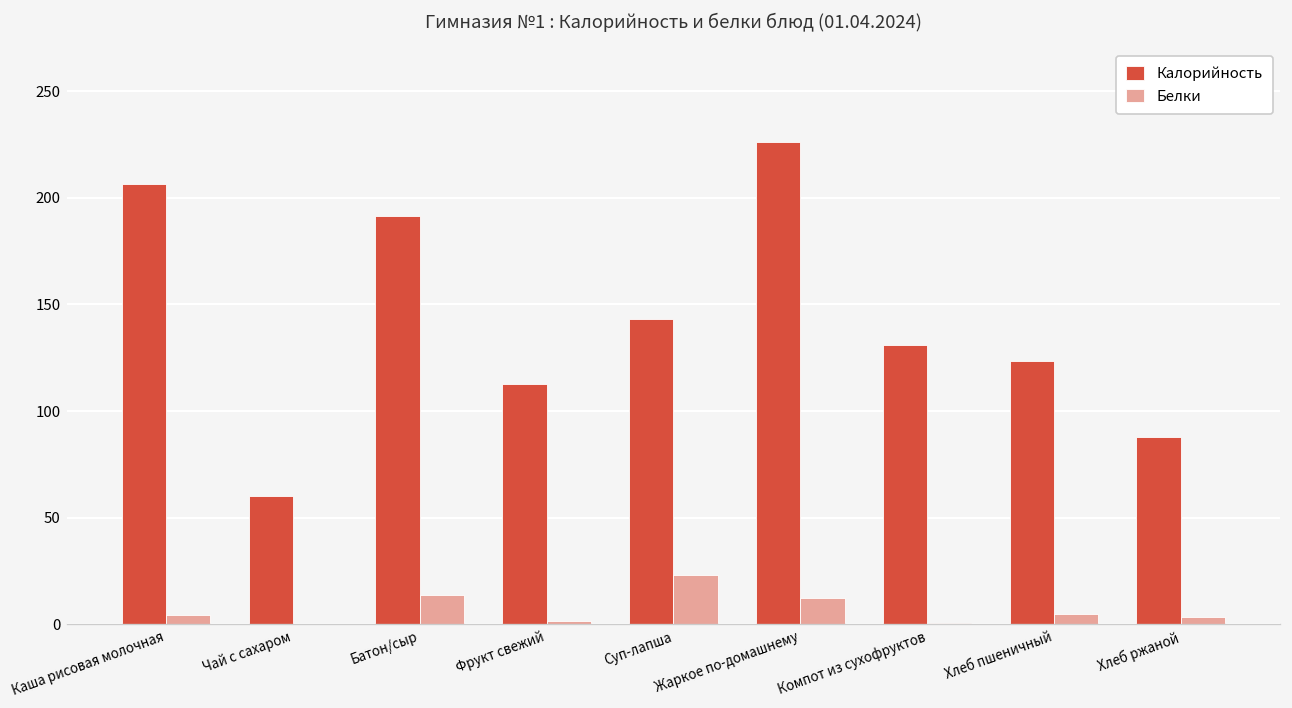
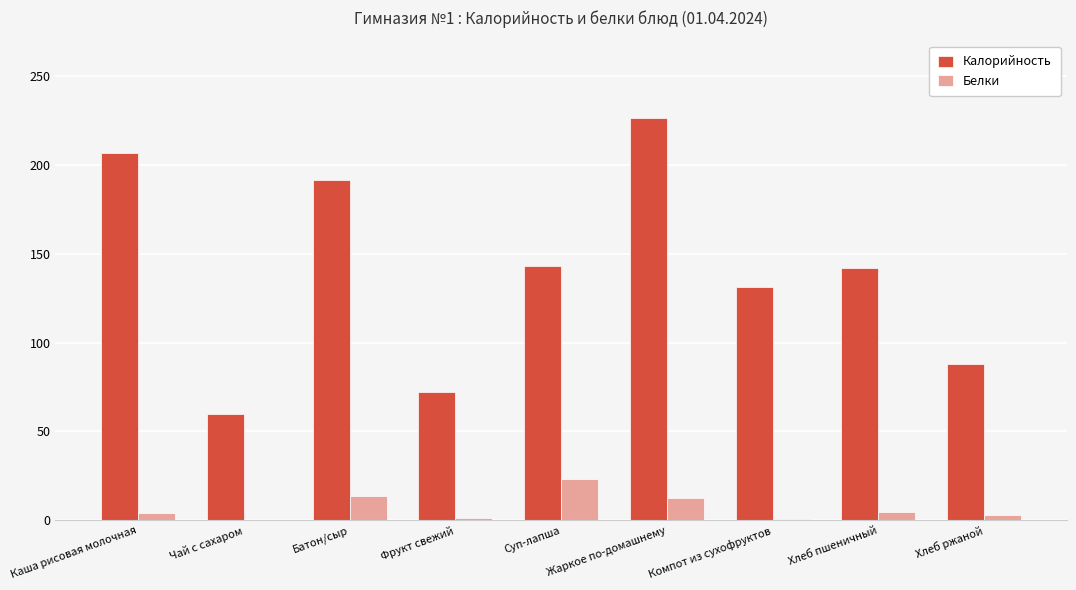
  {
    "Калорийность": {
      "Каша рисовая молочная": 206,
      "Чай с сахаром": 60,
      "Батон/сыр": 192,
-     "Фрукт свежий": 113,
+     "Фрукт свежий": 72,
      "Суп-лапша": 143,
      "Жаркое по-домашнему": 226,
      "Компот из сухофруктов": 131,
-     "Хлеб пшеничный": 123,
+     "Хлеб пшеничный": 142,
      "Хлеб ржаной": 88
    },
    "Белки": {
      "Каша рисовая молочная": 4,
      "Батон/сыр": 14,
      "Суп-лапша": 23,
      "Жаркое по-домашнему": 13,
      "Хлеб пшеничный": 5,
      "Хлеб ржаной": 3
    }
  }
